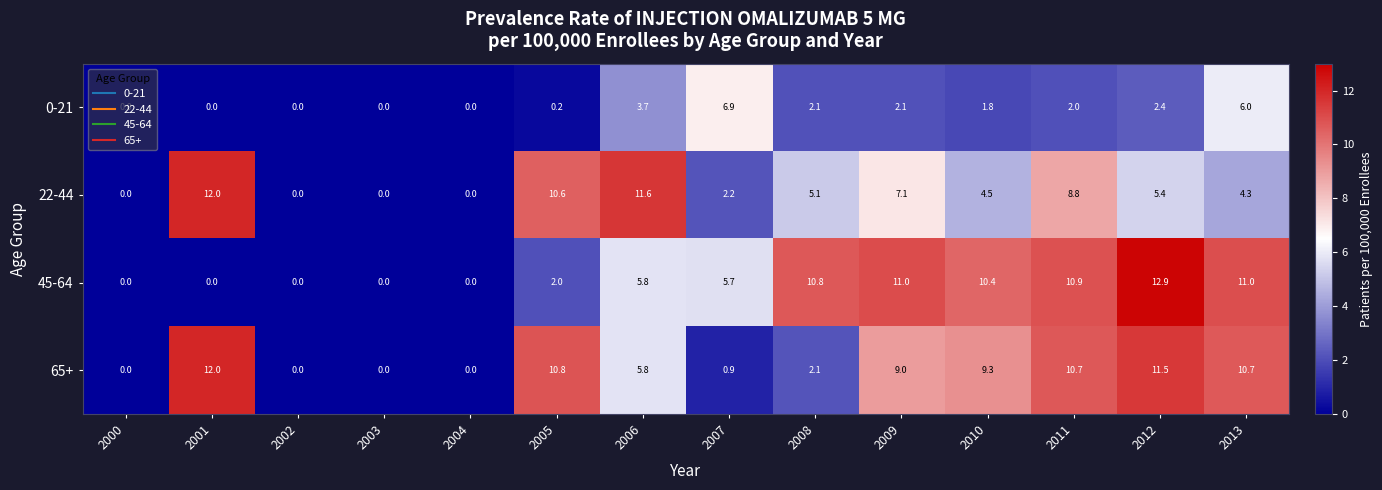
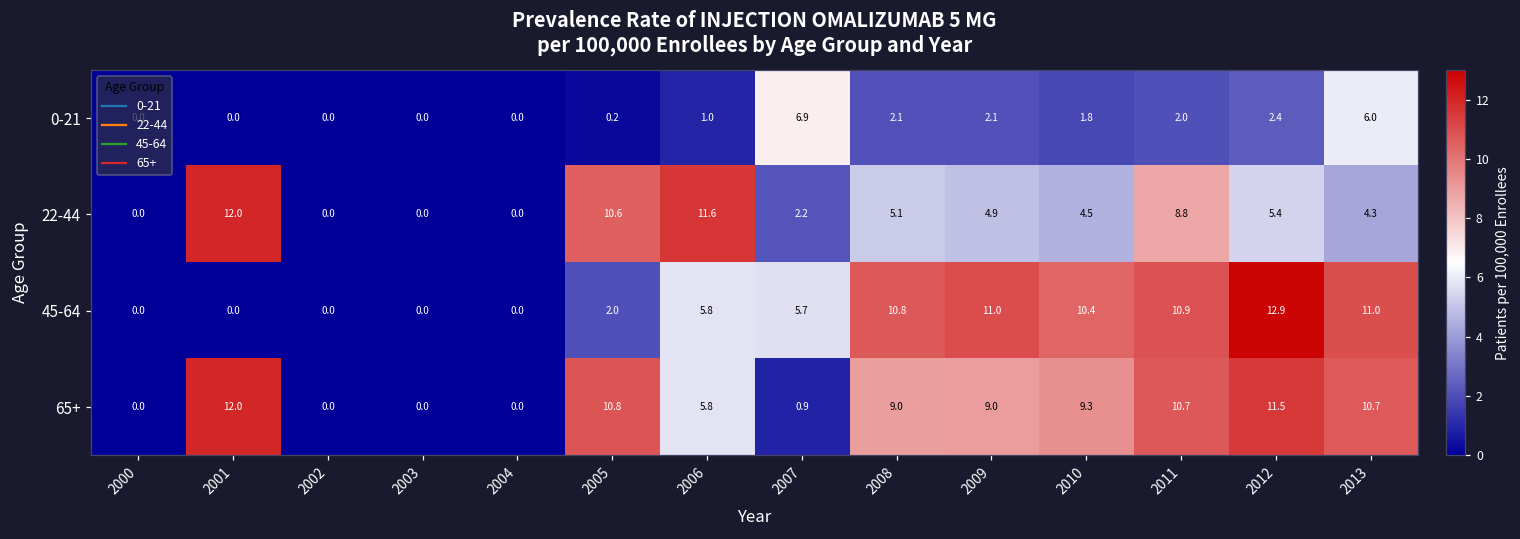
  {
    "0-21": {
      "2001": 0.0,
      "2002": 0.0,
      "2003": 0.0,
      "2004": 0.0,
      "2005": 0.2,
-     "2006": 3.7,
+     "2006": 1.0,
      "2007": 6.9,
      "2008": 2.1,
      "2009": 2.1,
      "2010": 1.8,
      "2011": 2.0,
      "2012": 2.4,
      "2013": 6.0
    },
    "22-44": {
      "2000": 0.0,
      "2001": 12.0,
      "2002": 0.0,
      "2003": 0.0,
      "2004": 0.0,
      "2005": 10.6,
      "2006": 11.6,
      "2007": 2.2,
      "2008": 5.1,
-     "2009": 7.1,
+     "2009": 4.9,
      "2010": 4.5,
      "2011": 8.8,
      "2012": 5.4,
      "2013": 4.3
    },
    "45-64": {
      "2000": 0.0,
      "2001": 0.0,
      "2002": 0.0,
      "2003": 0.0,
      "2004": 0.0,
      "2005": 2.0,
      "2006": 5.8,
      "2007": 5.7,
      "2008": 10.8,
      "2009": 11.0,
      "2010": 10.4,
      "2011": 10.9,
      "2012": 12.9,
      "2013": 11.0
    },
    "65+": {
      "2000": 0.0,
      "2001": 12.0,
      "2002": 0.0,
      "2003": 0.0,
      "2004": 0.0,
      "2005": 10.8,
      "2006": 5.8,
      "2007": 0.9,
-     "2008": 2.1,
+     "2008": 9.0,
      "2009": 9.0,
      "2010": 9.3,
      "2011": 10.7,
      "2012": 11.5,
      "2013": 10.7
    }
  }
